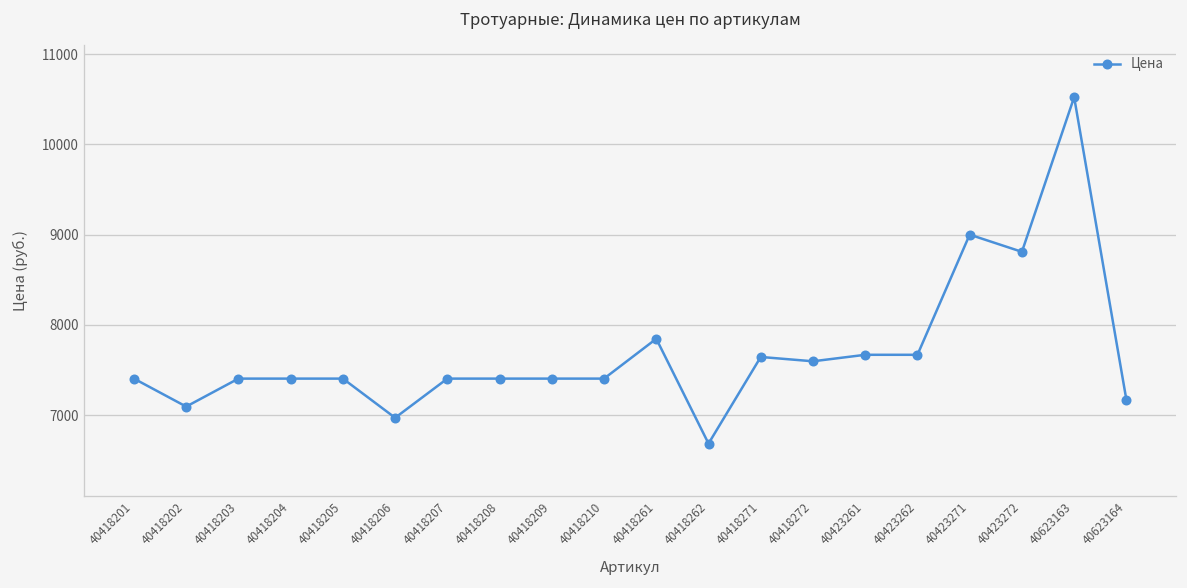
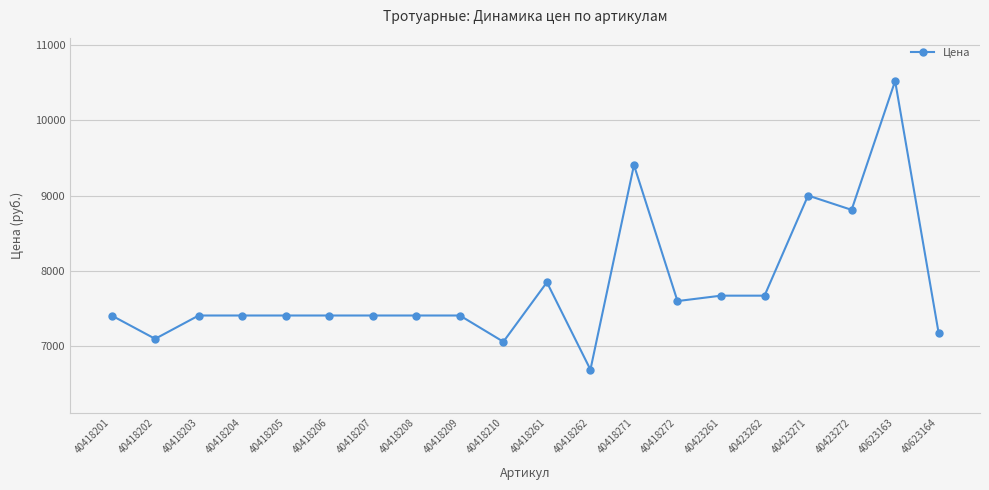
  {
    "40418201": 7400,
    "40418202": 7100,
    "40418203": 7400,
    "40418204": 7400,
    "40418205": 7400,
-   "40418206": 7000,
+   "40418206": 7400,
    "40418207": 7400,
    "40418208": 7400,
    "40418209": 7400,
-   "40418210": 7400,
+   "40418210": 7100,
    "40418261": 7800,
    "40418262": 6700,
-   "40418271": 7600,
+   "40418271": 9400,
    "40418272": 7600,
    "40423261": 7700,
    "40423262": 7700,
    "40423271": 9000,
    "40423272": 8800,
    "40623163": 10500,
    "40623164": 7200
  }
